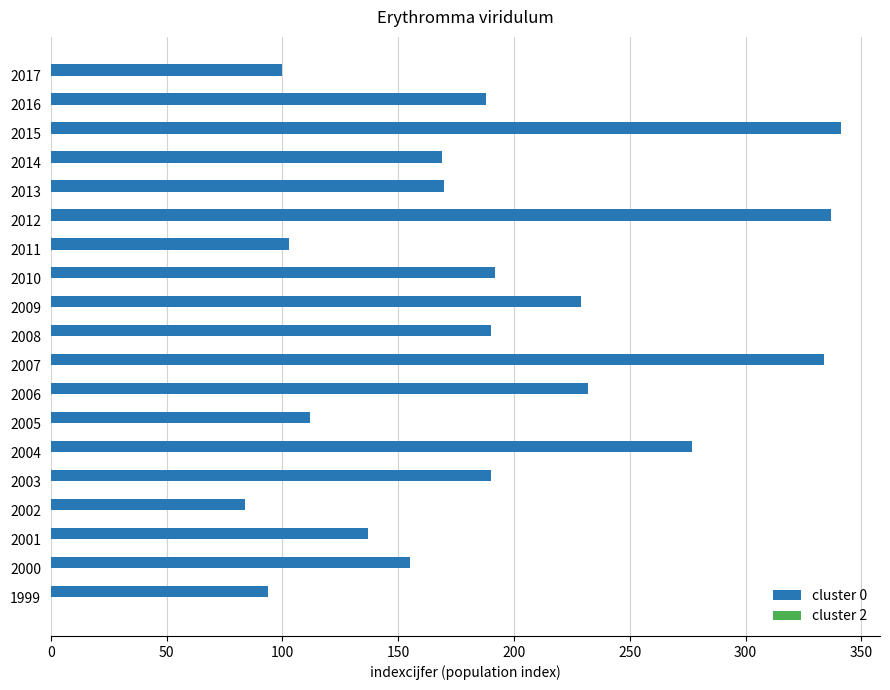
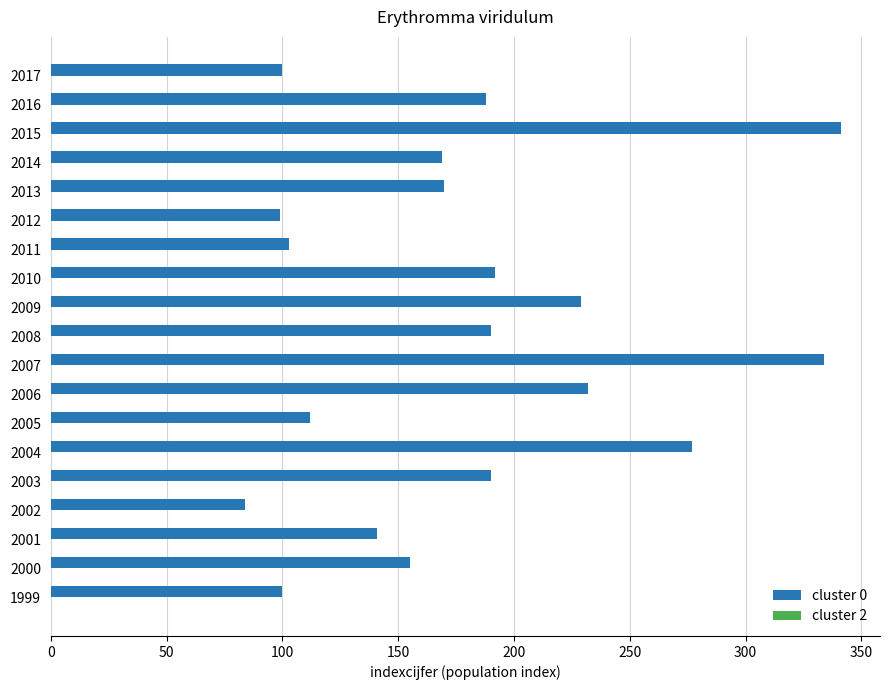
  {
    "cluster 0": {
      "2017": 100,
      "2016": 188,
      "2015": 341,
      "2014": 169,
      "2013": 170,
-     "2012": 337,
+     "2012": 99,
      "2011": 103,
      "2010": 192,
      "2009": 229,
      "2008": 190,
      "2007": 334,
      "2006": 232,
      "2005": 112,
      "2004": 277,
      "2003": 190,
      "2002": 84,
-     "2001": 137,
+     "2001": 141,
      "2000": 155,
-     "1999": 94
+     "1999": 100
    },
    "cluster 2": {
      "2017": 0,
      "2016": 0,
      "2015": 0,
      "2014": 0,
      "2013": 0,
      "2012": 0,
      "2011": 0,
      "2010": 0,
      "2009": 0,
      "2008": 0,
      "2007": 0,
      "2006": 0,
      "2005": 0,
      "2004": 0,
      "2003": 0,
      "2002": 0,
      "2001": 0,
      "2000": 0,
      "1999": 0
    }
  }
